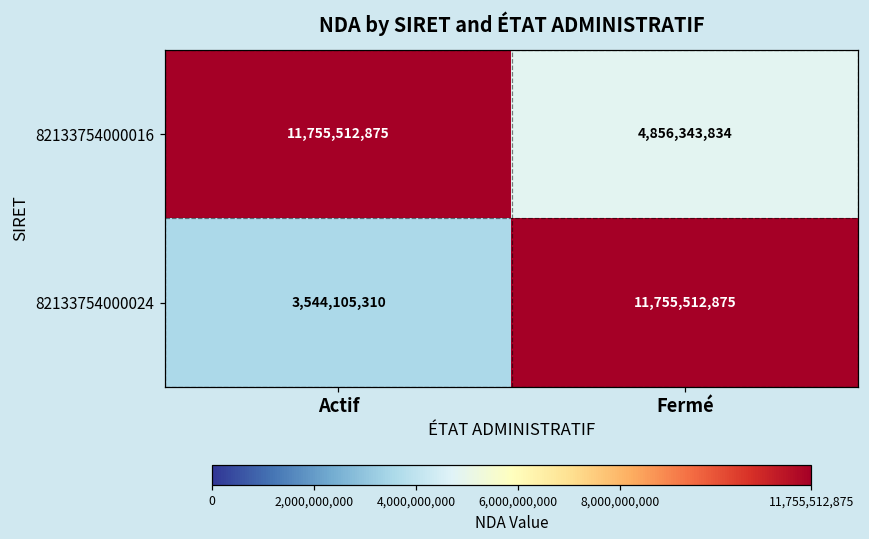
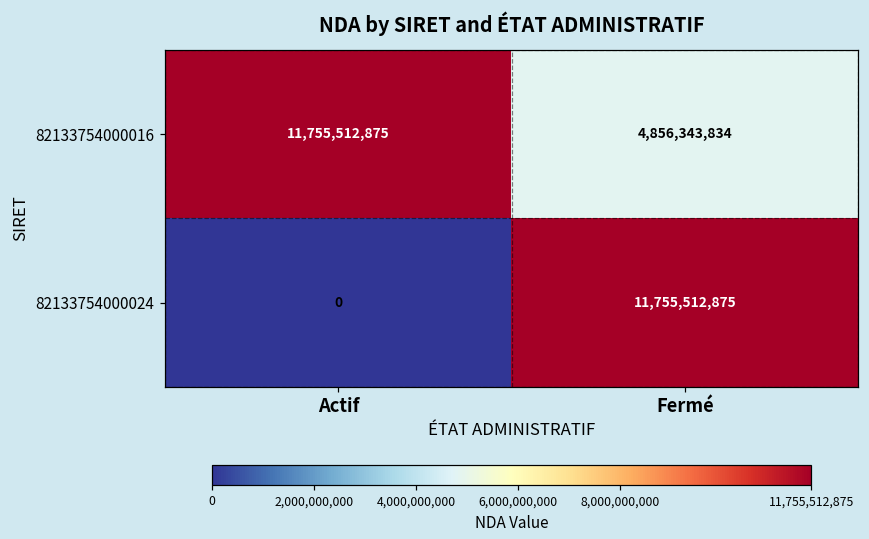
  {
    "82133754000016": {
      "Actif": "11,755,512,875",
      "Fermé": "4,856,343,834"
    },
    "82133754000024": {
-     "Actif": "3,544,105,310",
+     "Actif": "0",
      "Fermé": "11,755,512,875"
    }
  }
